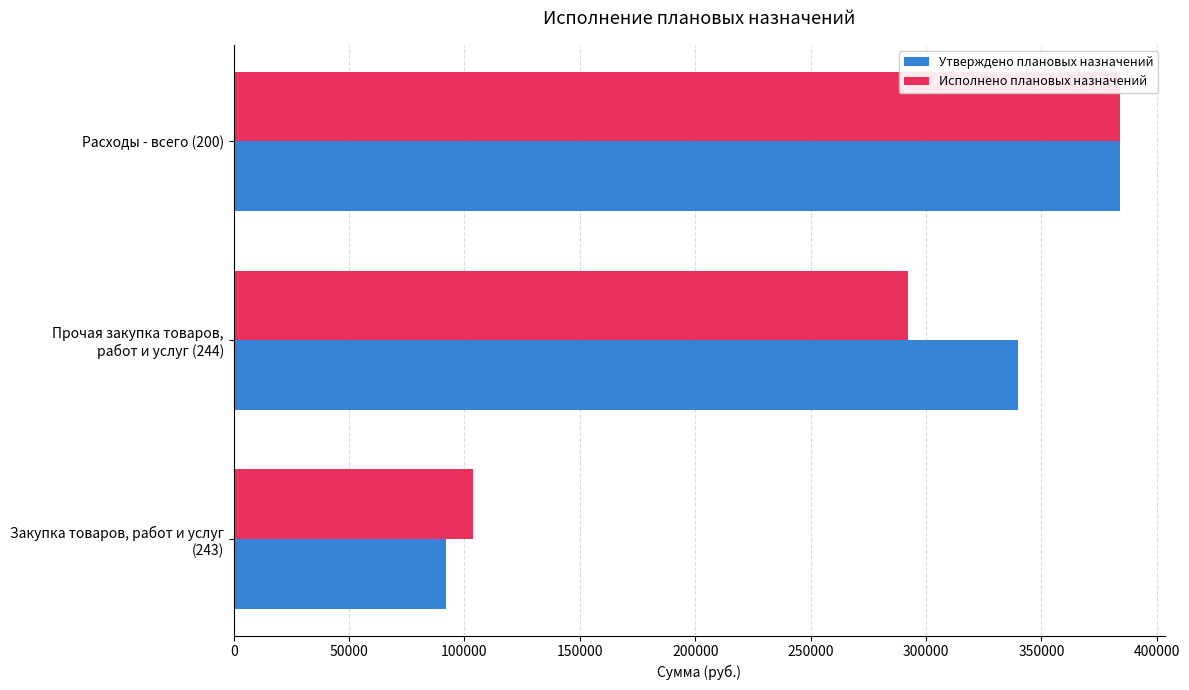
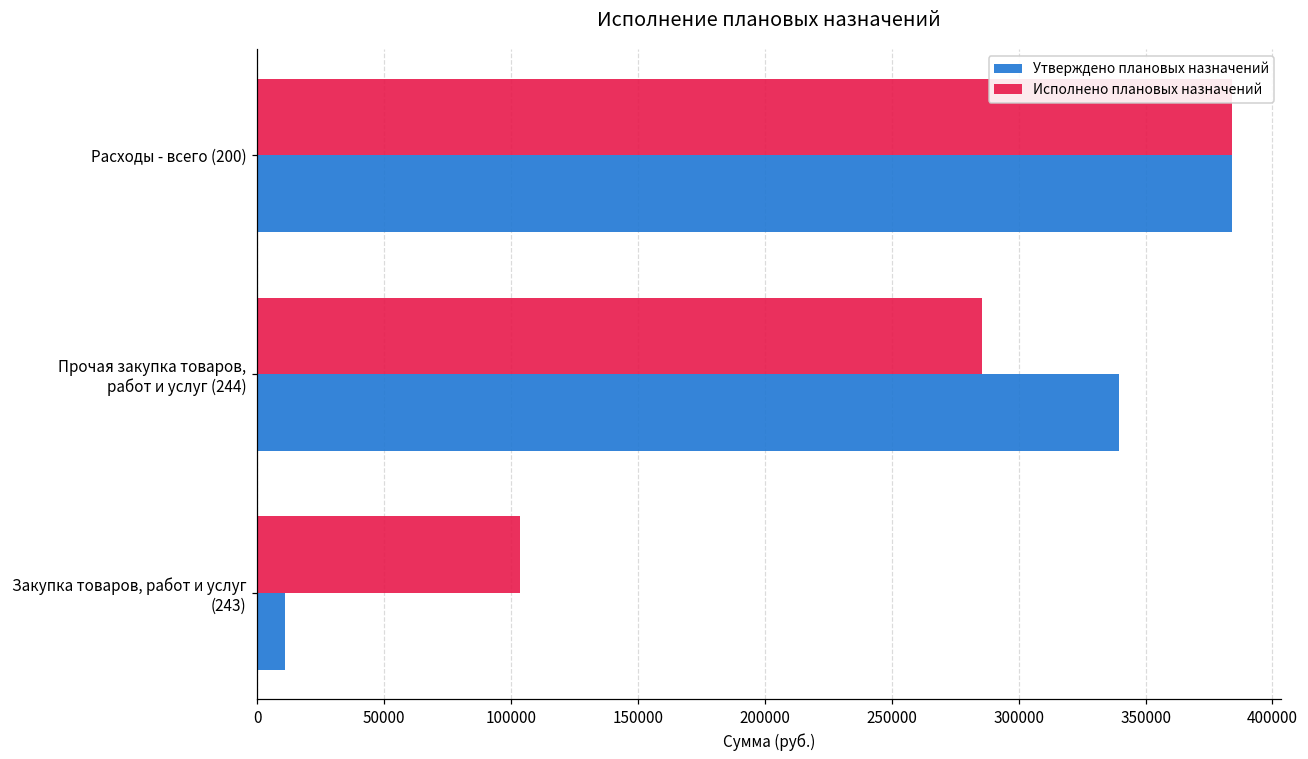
  {
    "Утверждено плановых назначений": {
      "Расходы - всего (200)": 384000,
      "Прочая закупка товаров, работ и услуг (244)": 340000,
-     "Закупка товаров, работ и услуг (243)": 92000
+     "Закупка товаров, работ и услуг (243)": 11000
    },
    "Исполнено плановых назначений": {
      "Расходы - всего (200)": 384000,
-     "Прочая закупка товаров, работ и услуг (244)": 292000,
+     "Прочая закупка товаров, работ и услуг (244)": 286000,
      "Закупка товаров, работ и услуг (243)": 104000
    }
  }
